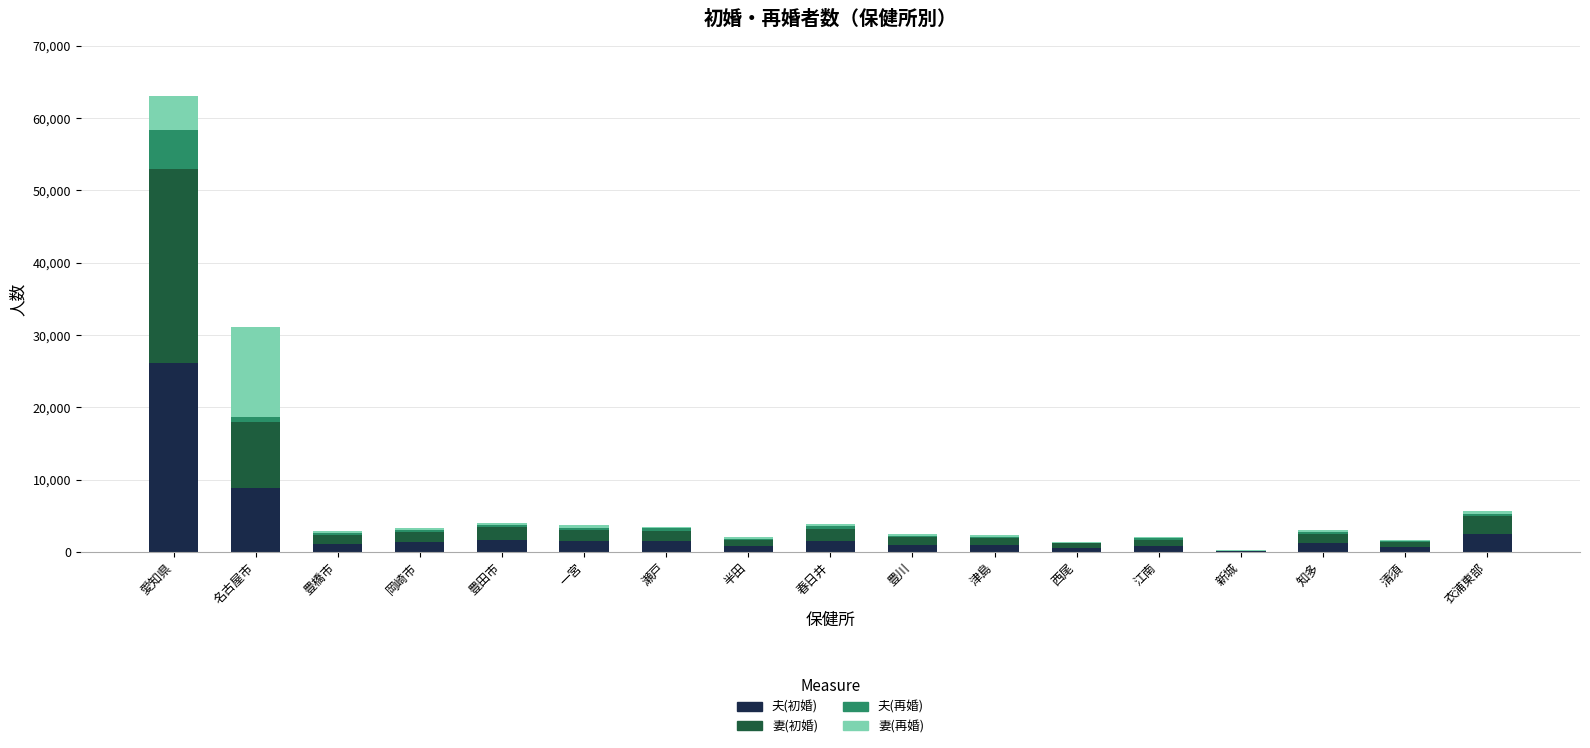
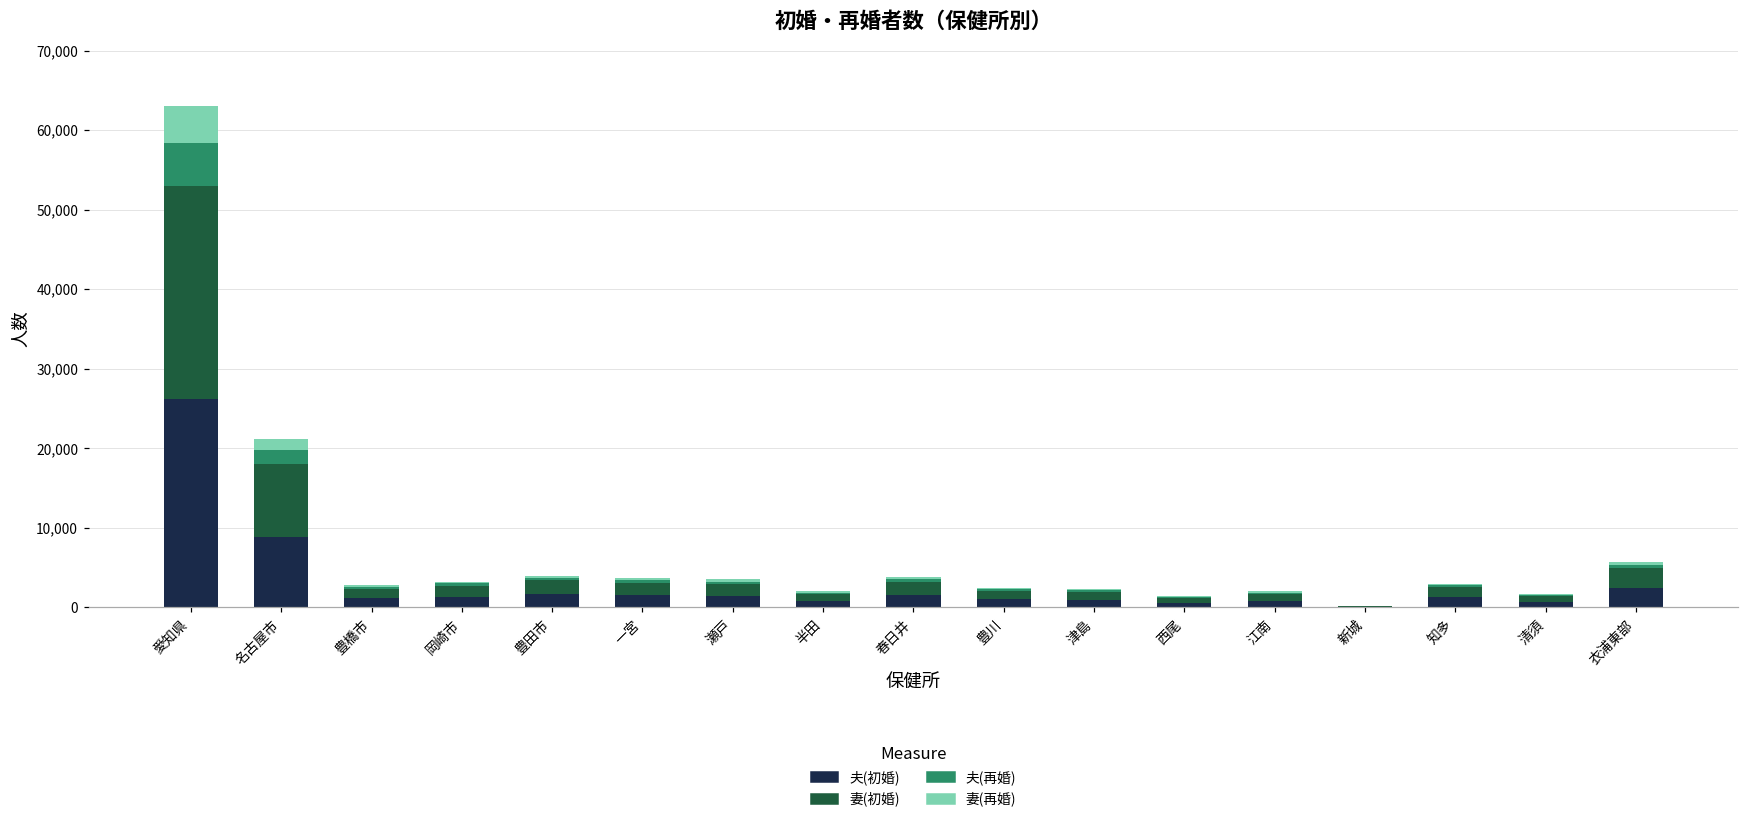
  {
    "夫(再婚)": {
      "愛知県": "5,000",
-     "名古屋市": "1,000",
+     "名古屋市": "2,000",
      "一宮": "0",
      "春日井": "0",
      "衣浦東部": "0"
    },
    "妻(再婚)": {
      "愛知県": "5,000",
-     "名古屋市": "12,000",
+     "名古屋市": "1,000",
      "衣浦東部": "0"
    }
  }
